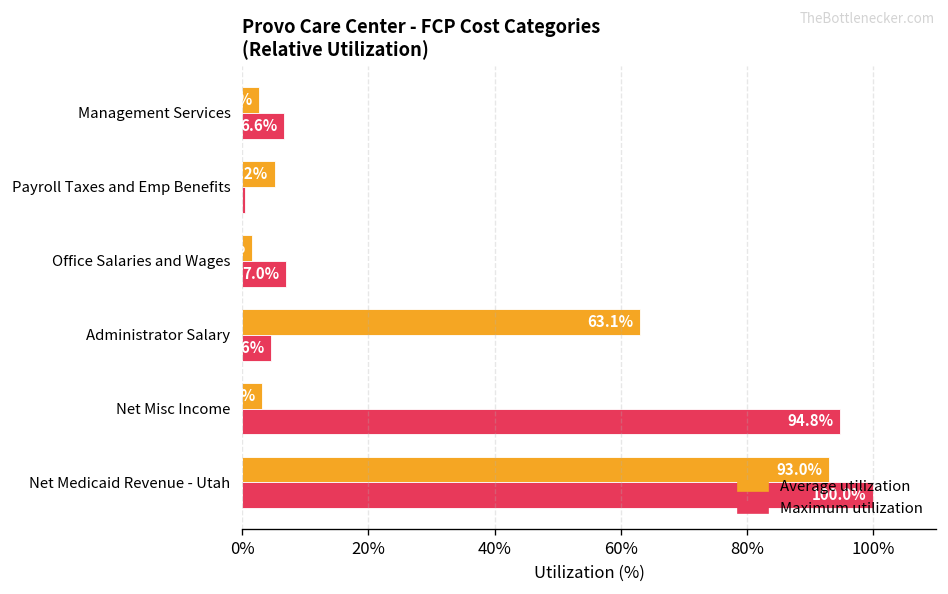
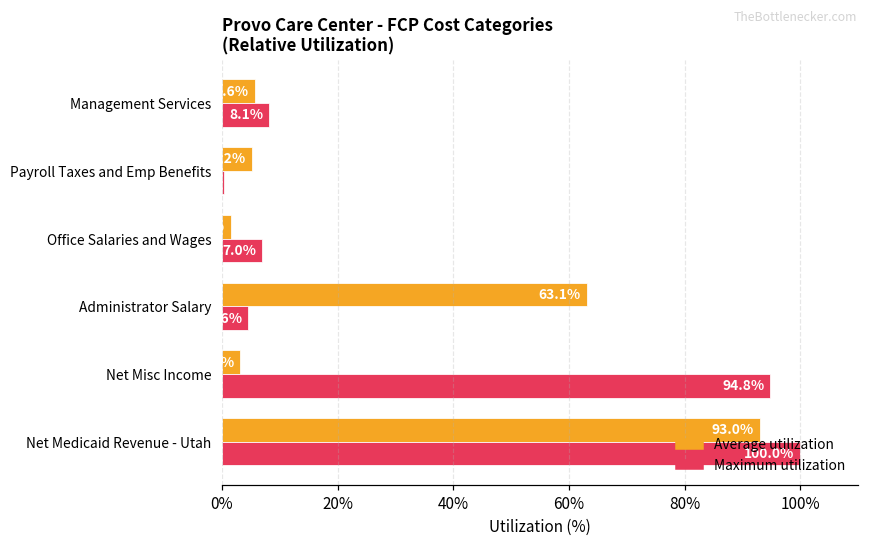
  {
    "Average utilization": {
-     "Management Services": "3%",
+     "Management Services": "6%",
      "Office Salaries and Wages": "2%",
      "Net Misc Income": "3%"
    },
    "Maximum utilization": {
-     "Management Services": "6.6%",
+     "Management Services": "8.1%",
      "Office Salaries and Wages": "7.0%",
      "Administrator Salary": "4.6%",
      "Net Misc Income": "94.8%",
      "Net Medicaid Revenue - Utah": "100.0%"
    }
  }
